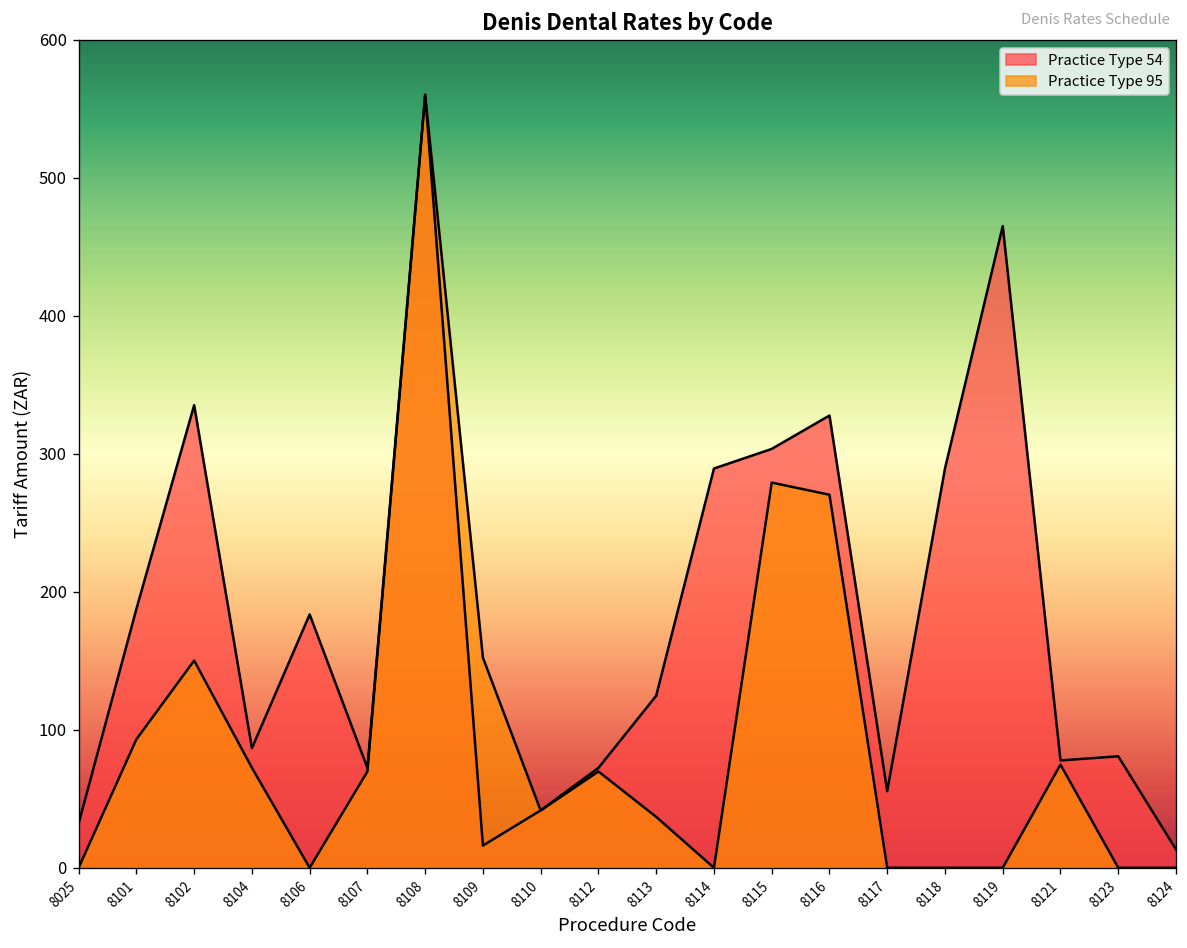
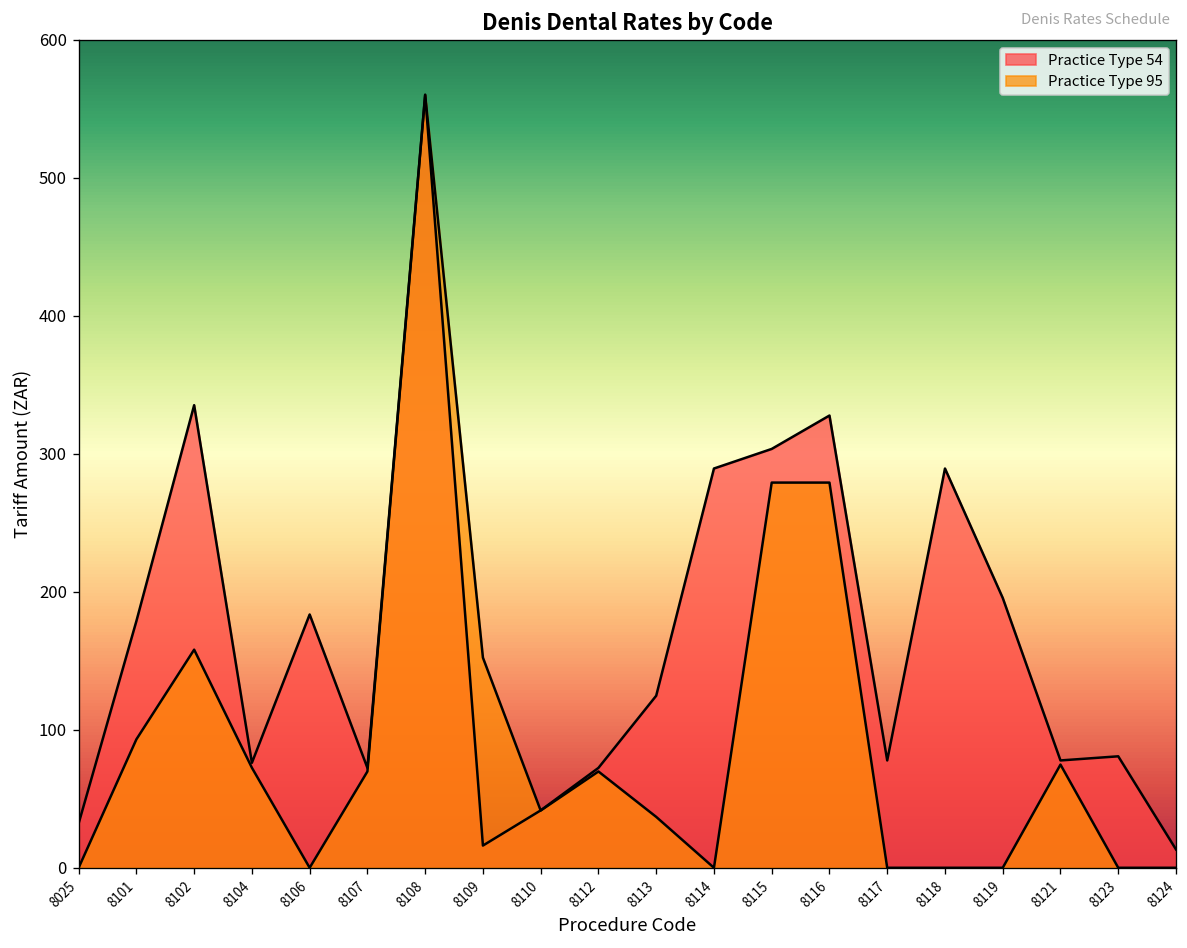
  {
    "Practice Type 54": {
      "8025": 32,
-     "8101": 188,
+     "8101": 179,
      "8102": 335,
-     "8104": 87,
+     "8104": 76,
      "8106": 184,
      "8107": 72,
      "8109": 16,
      "8112": 72,
      "8113": 125,
      "8114": 289,
      "8115": 304,
      "8116": 328,
-     "8117": 56,
+     "8117": 78,
      "8118": 289,
-     "8119": 465,
+     "8119": 196,
      "8121": 78,
      "8123": 81,
      "8124": 13
    },
    "Practice Type 95": {
      "8025": 0,
      "8101": 93,
-     "8102": 150,
+     "8102": 158,
      "8104": 73,
      "8106": 0,
      "8107": 70,
      "8109": 152,
      "8112": 70,
      "8113": 37,
      "8114": 0,
      "8115": 279,
-     "8116": 270,
+     "8116": 279,
      "8117": 0,
      "8118": 0,
      "8119": 0,
      "8121": 75,
      "8123": 0,
      "8124": 0
    }
  }
